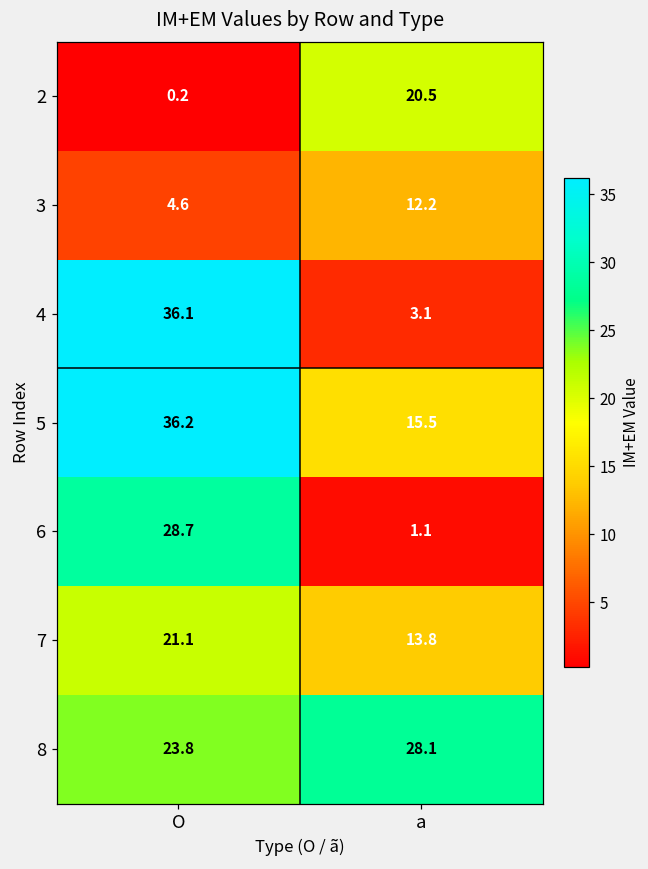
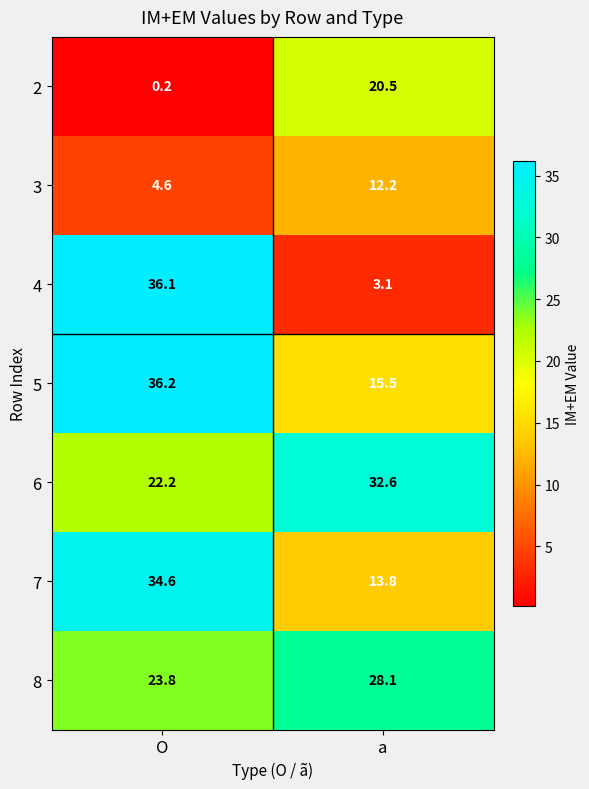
  {
    "2": {
      "O": 0.2,
      "a": 20.5
    },
    "3": {
      "O": 4.6,
      "a": 12.2
    },
    "4": {
      "O": 36.1,
      "a": 3.1
    },
    "5": {
      "O": 36.2,
      "a": 15.5
    },
    "6": {
-     "O": 28.7,
-     "a": 1.1
+     "O": 22.2,
+     "a": 32.6
    },
    "7": {
-     "O": 21.1,
+     "O": 34.6,
      "a": 13.8
    },
    "8": {
      "O": 23.8,
      "a": 28.1
    }
  }
